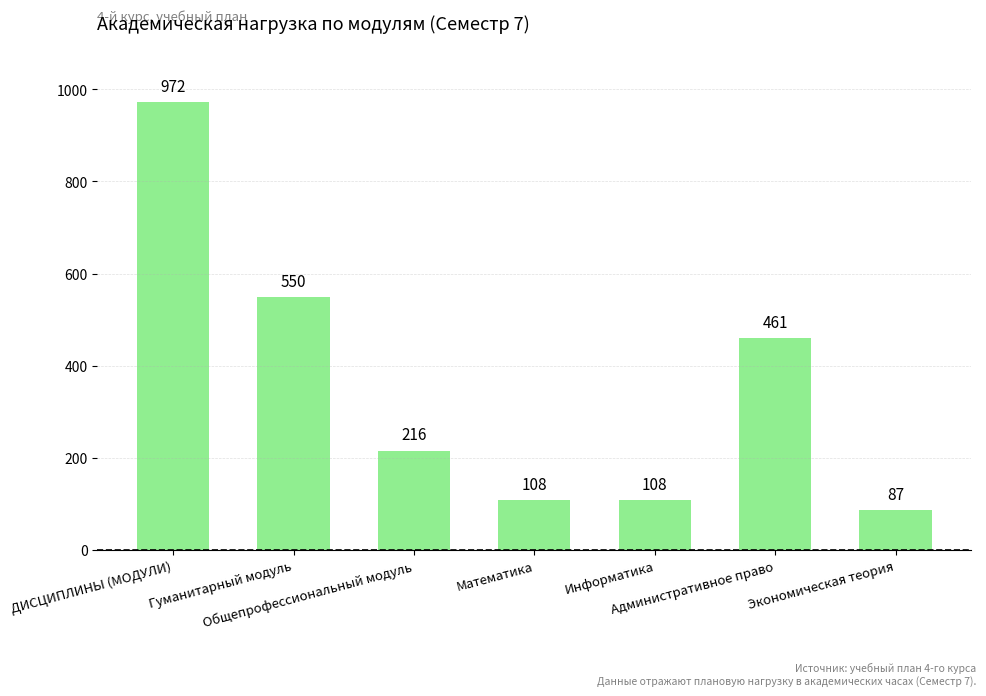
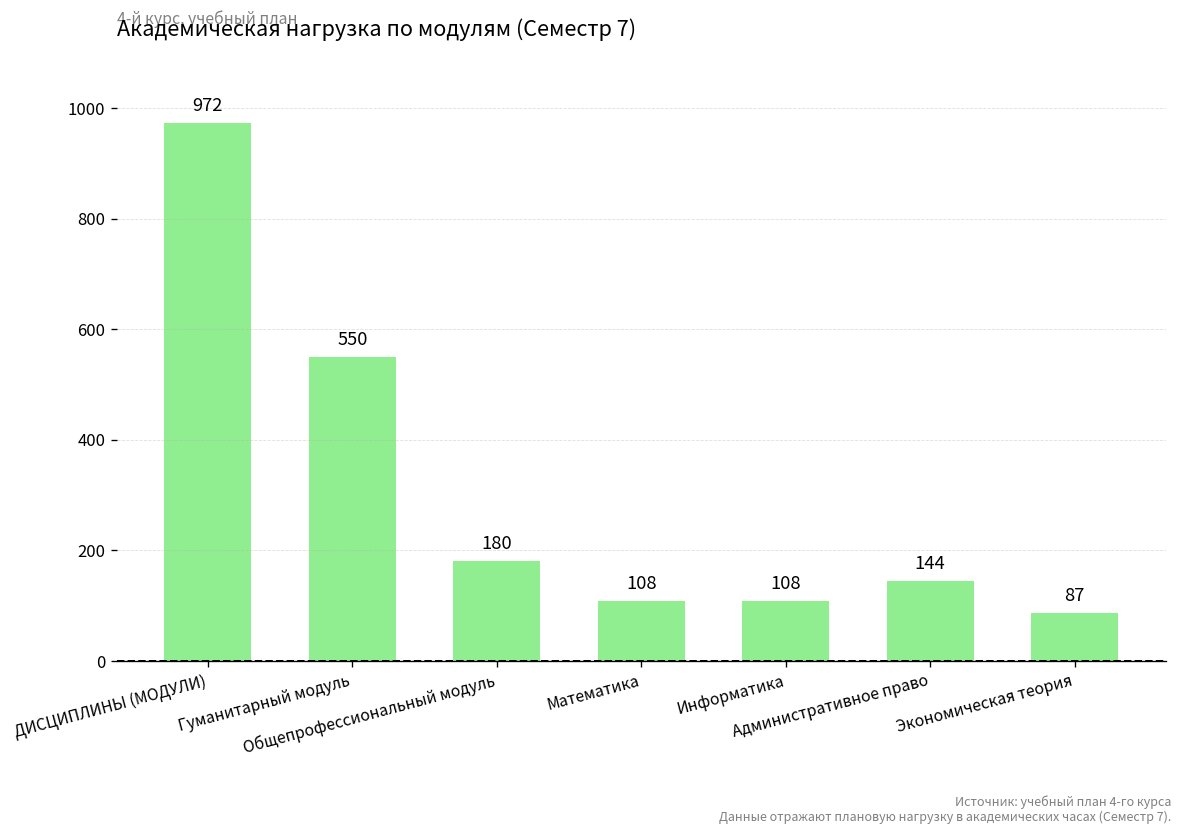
  {
    "ДИСЦИПЛИНЫ (МОДУЛИ)": 972,
    "Гуманитарный модуль": 550,
-   "Общепрофессиональный модуль": 216,
+   "Общепрофессиональный модуль": 180,
    "Математика": 108,
    "Информатика": 108,
-   "Административное право": 461,
+   "Административное право": 144,
    "Экономическая теория": 87
  }
